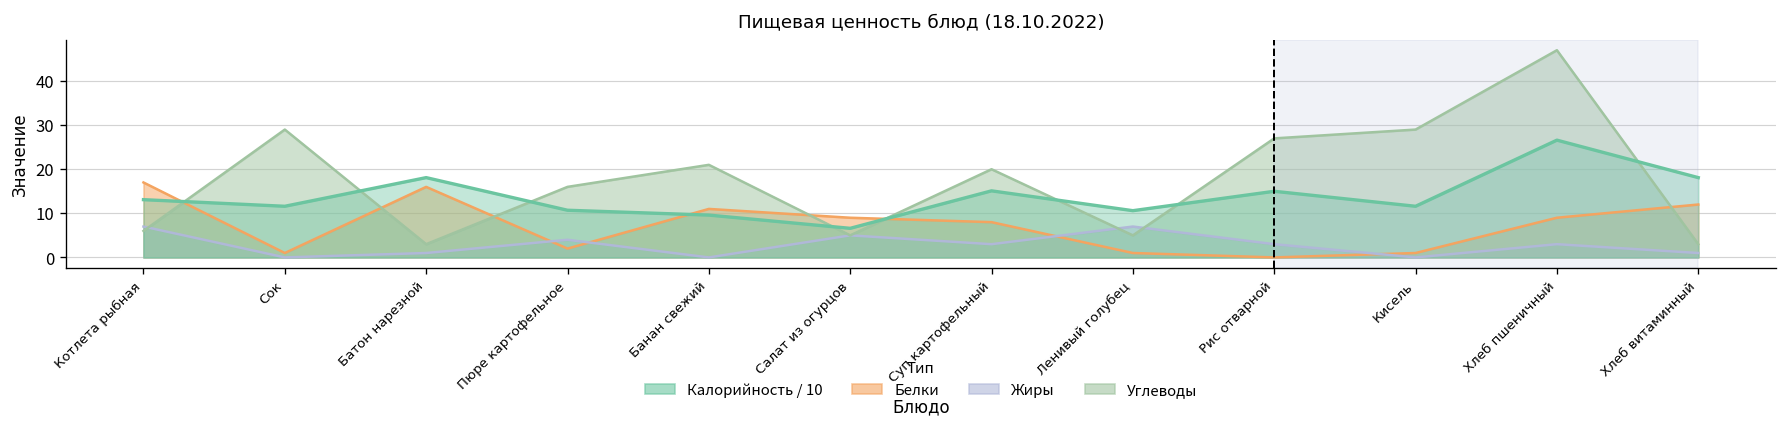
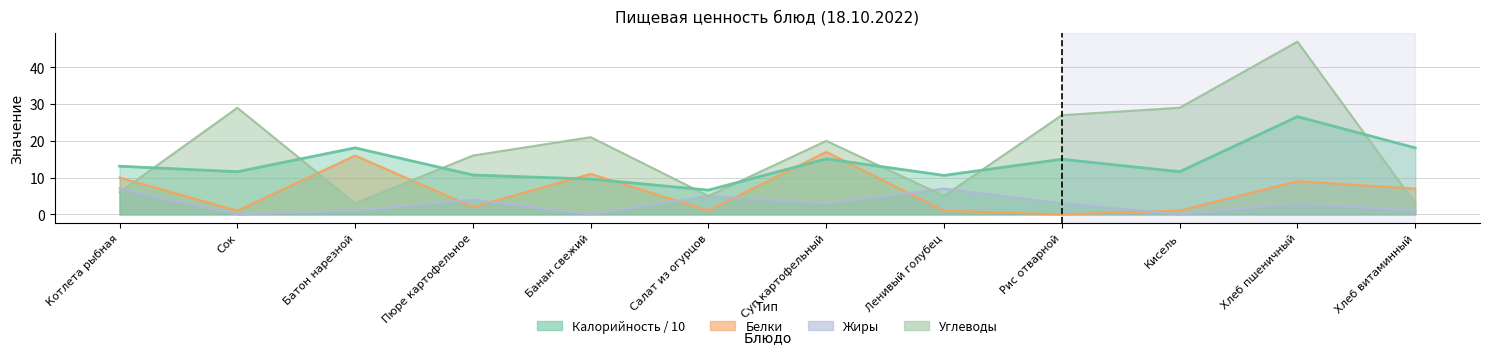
  {
    "Белки": {
-     "Котлета рыбная": 17,
+     "Котлета рыбная": 10,
      "Сок": 1,
      "Батон нарезной": 16,
      "Пюре картофельное": 2,
      "Банан свежий": 11,
-     "Салат из огурцов": 9,
-     "Суп картофельный": 8,
+     "Салат из огурцов": 1,
+     "Суп картофельный": 17,
      "Ленивый голубец": 1,
      "Рис отварной": 0,
      "Кисель": 1,
      "Хлеб пшеничный": 9,
-     "Хлеб витаминный": 12
+     "Хлеб витаминный": 7
    }
  }
